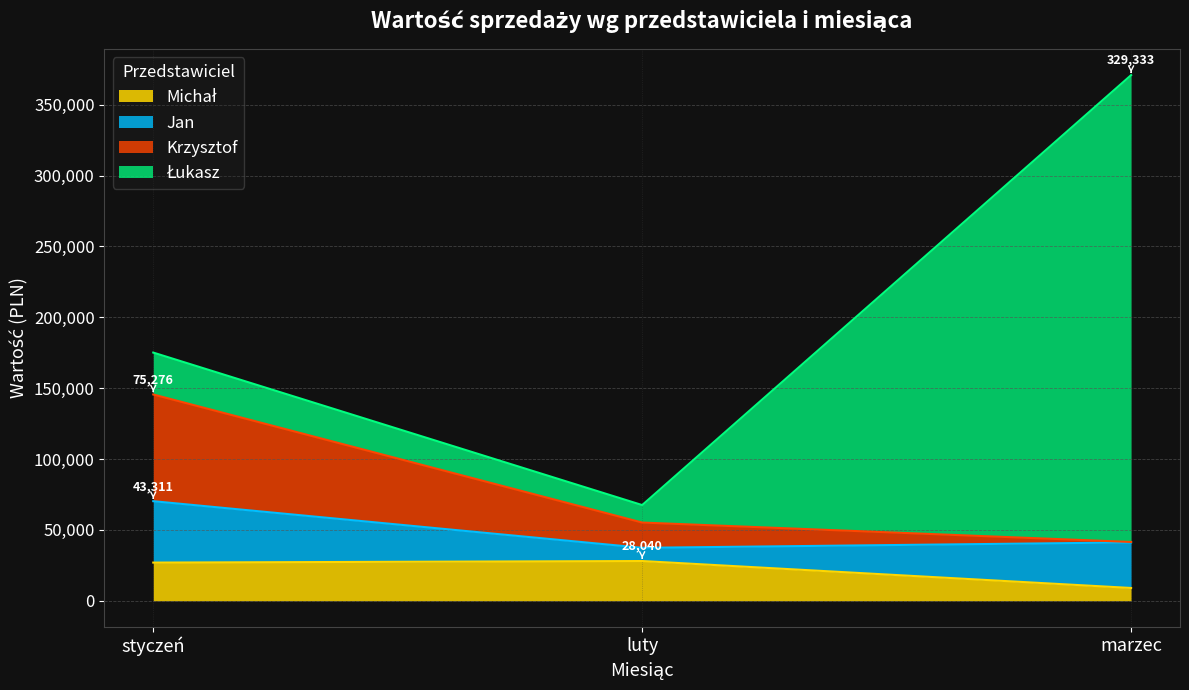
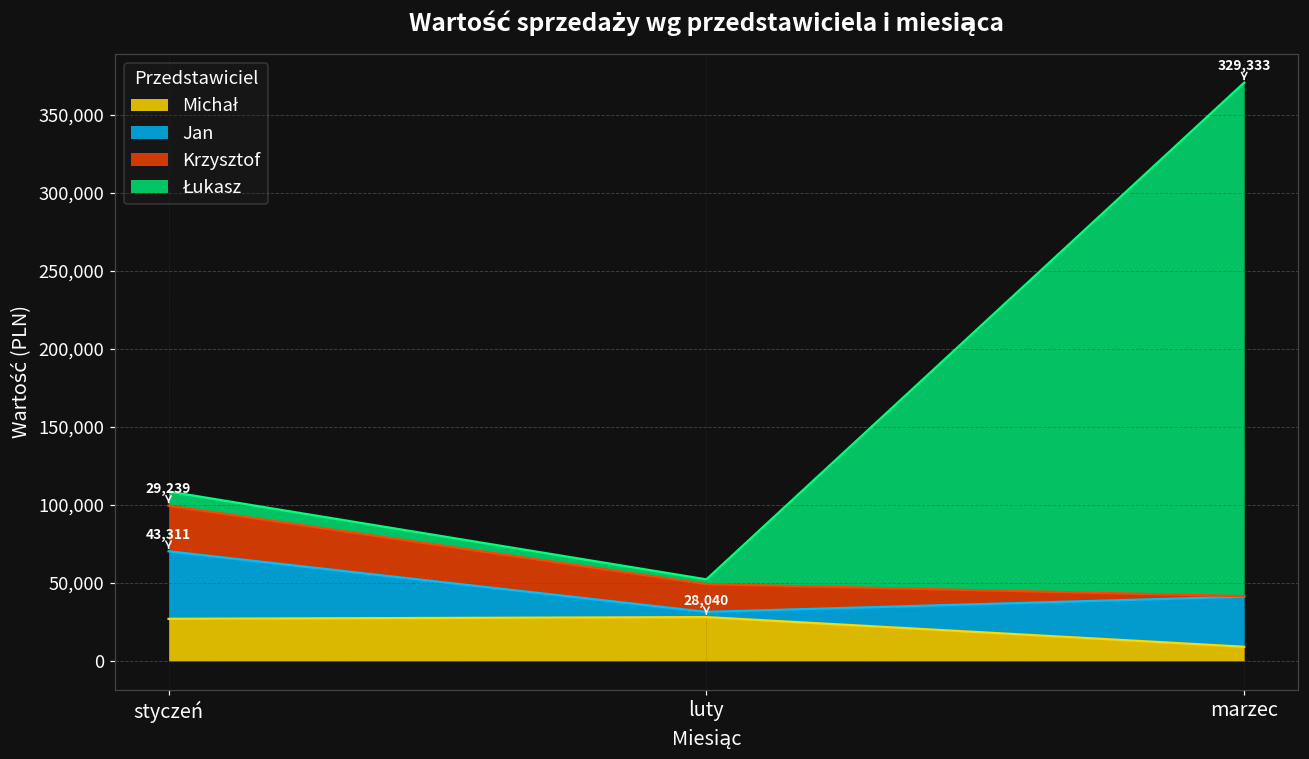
  {
    "Michał": {
      "styczeń": "27,000",
      "marzec": "9,000"
    },
    "Jan": {
-     "luty": "9,000"
+     "luty": "3,000"
    },
    "Krzysztof": {
-     "styczeń": "75,276"
+     "styczeń": "29,239"
    },
    "Łukasz": {
-     "styczeń": "30,000",
-     "luty": "12,000"
+     "styczeń": "9,000",
+     "luty": "3,000"
    }
  }
